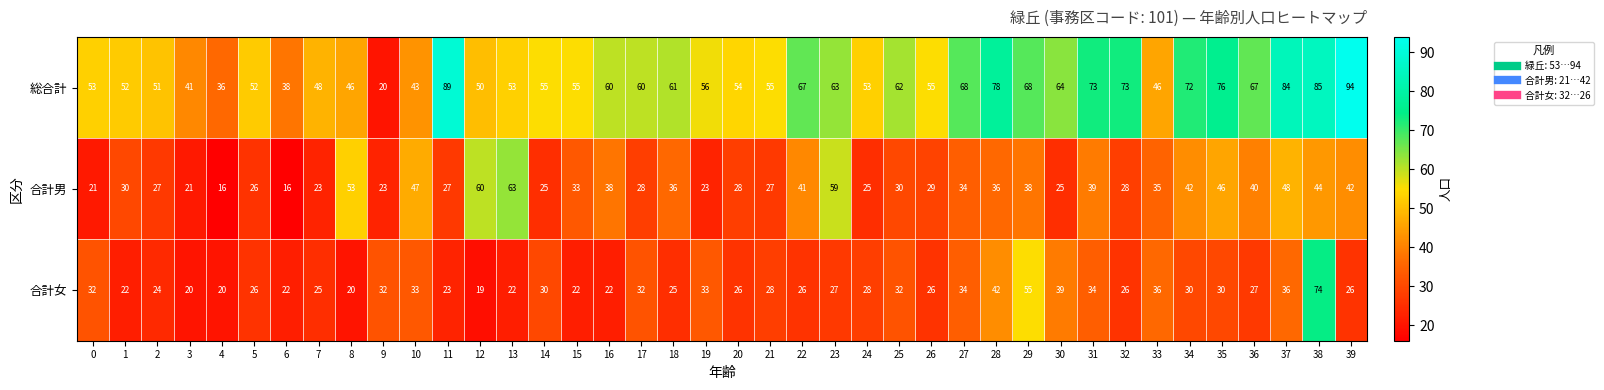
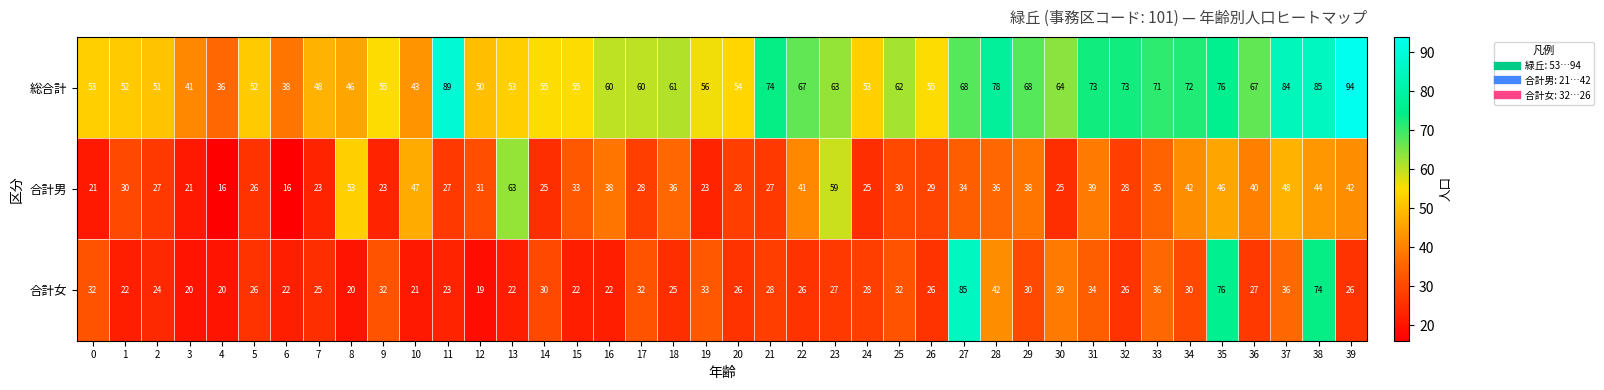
  {
    "総合計": {
      "0": 53,
      "1": 52,
      "2": 51,
      "3": 41,
      "4": 36,
      "5": 52,
      "6": 38,
      "7": 48,
      "8": 46,
-     "9": 20,
+     "9": 55,
      "10": 43,
      "11": 89,
      "12": 50,
      "13": 53,
      "14": 55,
      "15": 55,
      "16": 60,
      "17": 60,
      "18": 61,
      "19": 56,
      "20": 54,
-     "21": 55,
+     "21": 74,
      "22": 67,
      "23": 63,
      "24": 53,
      "25": 62,
      "26": 55,
      "27": 68,
      "28": 78,
      "29": 68,
      "30": 64,
      "31": 73,
      "32": 73,
-     "33": 46,
+     "33": 71,
      "34": 72,
      "35": 76,
      "36": 67,
      "37": 84,
      "38": 85,
      "39": 94
    },
    "合計男": {
      "0": 21,
      "1": 30,
      "2": 27,
      "3": 21,
      "4": 16,
      "5": 26,
      "6": 16,
      "7": 23,
      "8": 53,
      "9": 23,
      "10": 47,
      "11": 27,
-     "12": 60,
+     "12": 31,
      "13": 63,
      "14": 25,
      "15": 33,
      "16": 38,
      "17": 28,
      "18": 36,
      "19": 23,
      "20": 28,
      "21": 27,
      "22": 41,
      "23": 59,
      "24": 25,
      "25": 30,
      "26": 29,
      "27": 34,
      "28": 36,
      "29": 38,
      "30": 25,
      "31": 39,
      "32": 28,
      "33": 35,
      "34": 42,
      "35": 46,
      "36": 40,
      "37": 48,
      "38": 44,
      "39": 42
    },
    "合計女": {
      "0": 32,
      "1": 22,
      "2": 24,
      "3": 20,
      "4": 20,
      "5": 26,
      "6": 22,
      "7": 25,
      "8": 20,
      "9": 32,
-     "10": 33,
+     "10": 21,
      "11": 23,
      "12": 19,
      "13": 22,
      "14": 30,
      "15": 22,
      "16": 22,
      "17": 32,
      "18": 25,
      "19": 33,
      "20": 26,
      "21": 28,
      "22": 26,
      "23": 27,
      "24": 28,
      "25": 32,
      "26": 26,
-     "27": 34,
+     "27": 85,
      "28": 42,
-     "29": 55,
+     "29": 30,
      "30": 39,
      "31": 34,
      "32": 26,
      "33": 36,
      "34": 30,
-     "35": 30,
+     "35": 76,
      "36": 27,
      "37": 36,
      "38": 74,
      "39": 26
    }
  }
